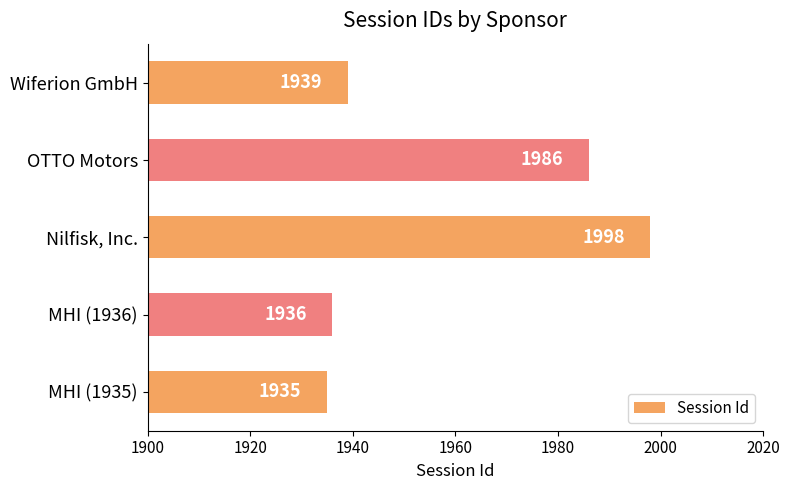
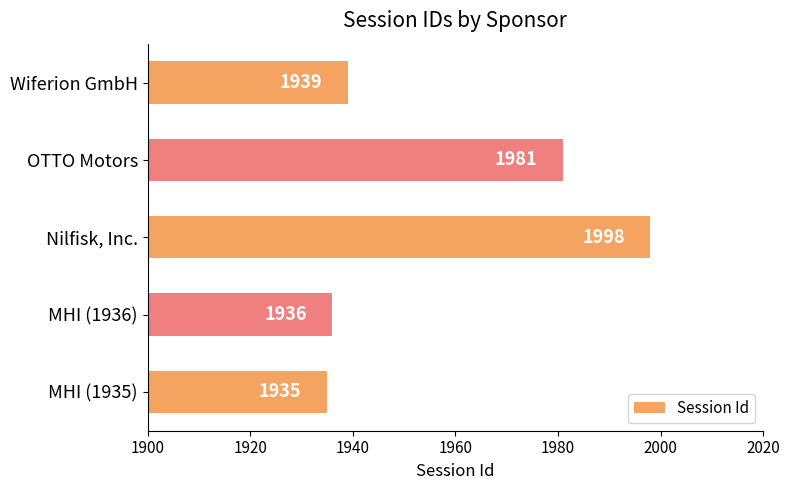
  {
    "Wiferion GmbH": 1939,
-   "OTTO Motors": 1986,
+   "OTTO Motors": 1981,
    "Nilfisk, Inc.": 1998,
    "MHI (1936)": 1936,
    "MHI (1935)": 1935
  }
